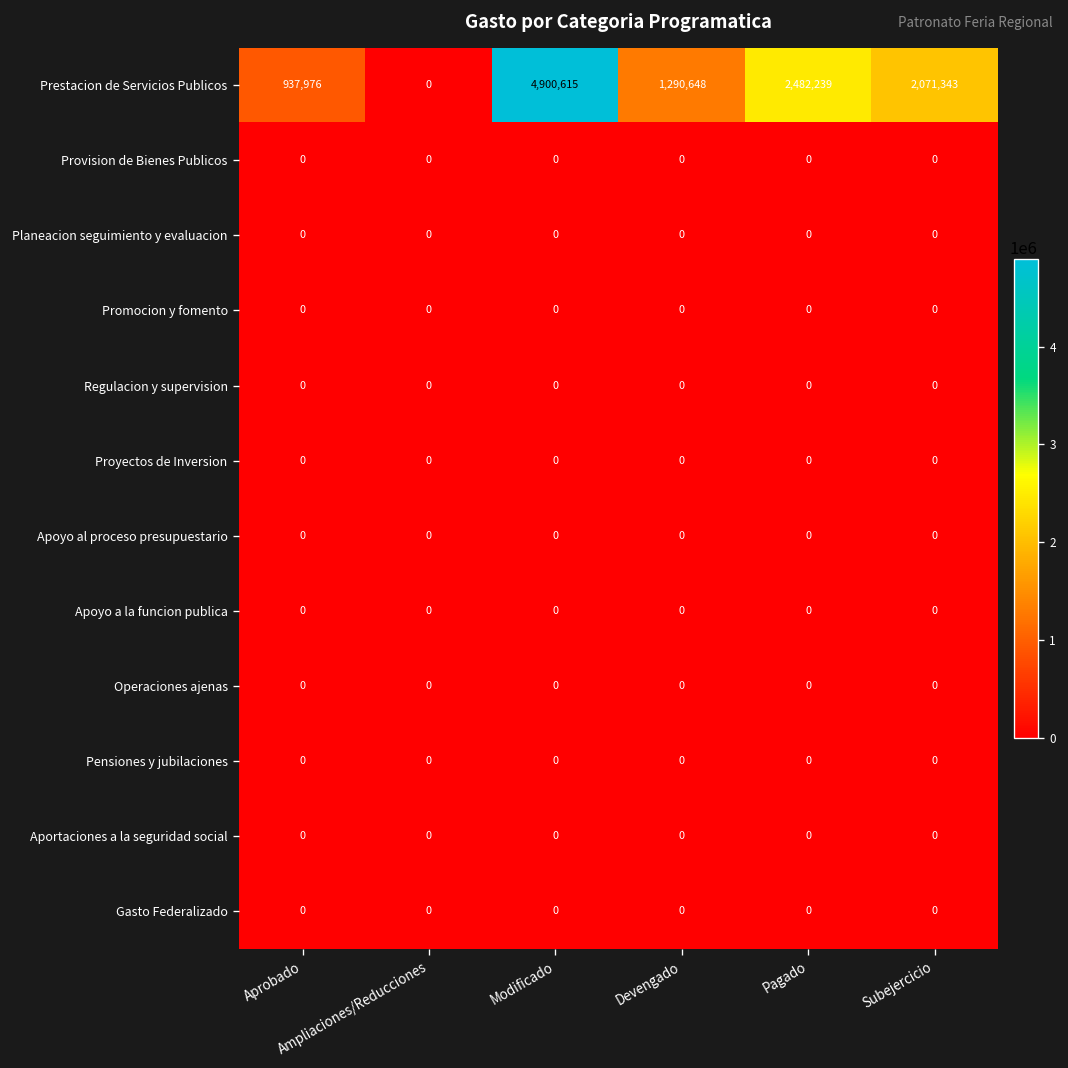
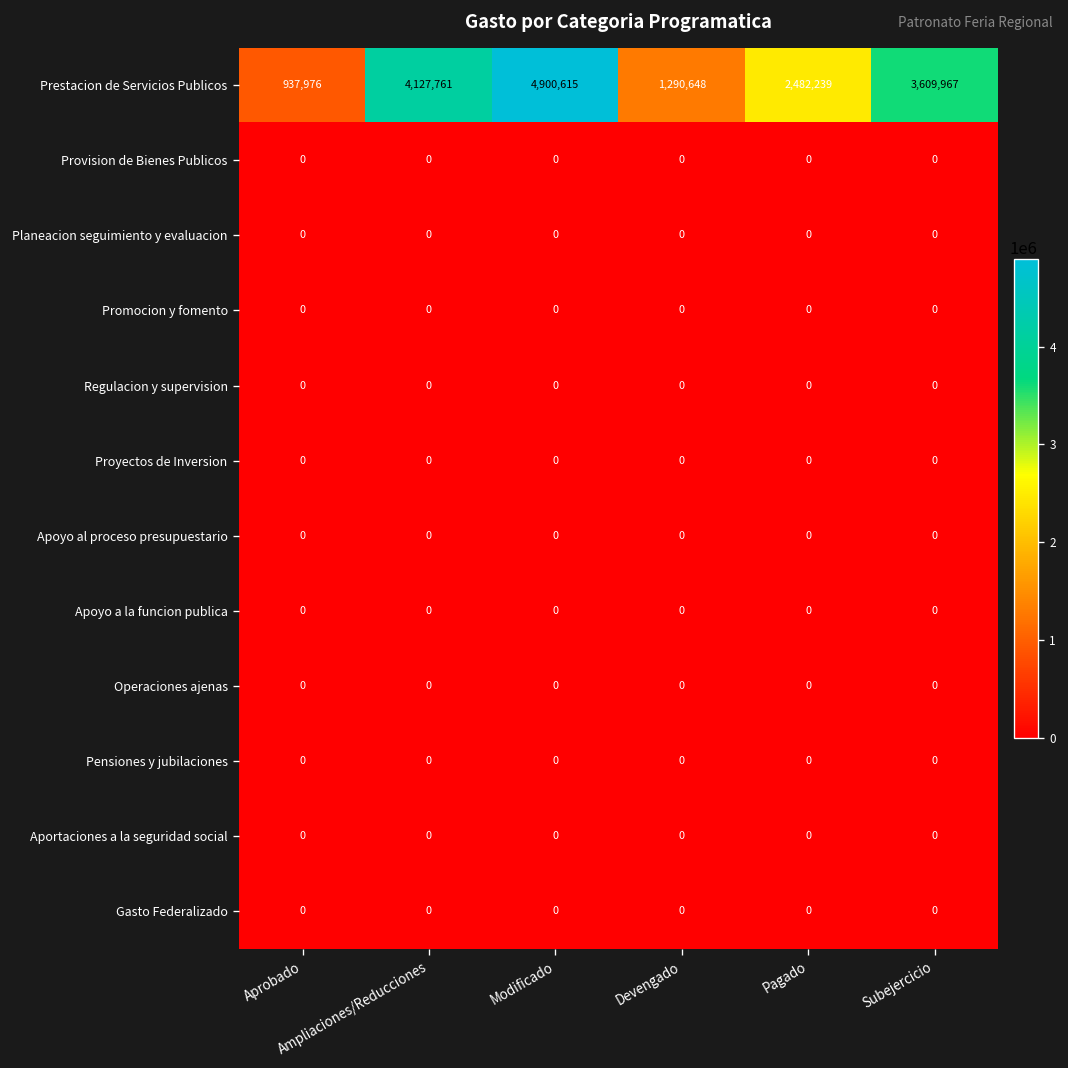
  {
    "Prestacion de Servicios Publicos": {
      "Aprobado": "937,976",
-     "Ampliaciones/Reducciones": "0",
+     "Ampliaciones/Reducciones": "4,127,761",
      "Modificado": "4,900,615",
      "Devengado": "1,290,648",
      "Pagado": "2,482,239",
-     "Subejercicio": "2,071,343"
+     "Subejercicio": "3,609,967"
    },
    "Provision de Bienes Publicos": {
      "Aprobado": "0",
      "Ampliaciones/Reducciones": "0",
      "Modificado": "0",
      "Devengado": "0",
      "Pagado": "0",
      "Subejercicio": "0"
    },
    "Planeacion seguimiento y evaluacion": {
      "Aprobado": "0",
      "Ampliaciones/Reducciones": "0",
      "Modificado": "0",
      "Devengado": "0",
      "Pagado": "0",
      "Subejercicio": "0"
    },
    "Promocion y fomento": {
      "Aprobado": "0",
      "Ampliaciones/Reducciones": "0",
      "Modificado": "0",
      "Devengado": "0",
      "Pagado": "0",
      "Subejercicio": "0"
    },
    "Regulacion y supervision": {
      "Aprobado": "0",
      "Ampliaciones/Reducciones": "0",
      "Modificado": "0",
      "Devengado": "0",
      "Pagado": "0",
      "Subejercicio": "0"
    },
    "Proyectos de Inversion": {
      "Aprobado": "0",
      "Ampliaciones/Reducciones": "0",
      "Modificado": "0",
      "Devengado": "0",
      "Pagado": "0",
      "Subejercicio": "0"
    },
    "Apoyo al proceso presupuestario": {
      "Aprobado": "0",
      "Ampliaciones/Reducciones": "0",
      "Modificado": "0",
      "Devengado": "0",
      "Pagado": "0",
      "Subejercicio": "0"
    },
    "Apoyo a la funcion publica": {
      "Aprobado": "0",
      "Ampliaciones/Reducciones": "0",
      "Modificado": "0",
      "Devengado": "0",
      "Pagado": "0",
      "Subejercicio": "0"
    },
    "Operaciones ajenas": {
      "Aprobado": "0",
      "Ampliaciones/Reducciones": "0",
      "Modificado": "0",
      "Devengado": "0",
      "Pagado": "0",
      "Subejercicio": "0"
    },
    "Pensiones y jubilaciones": {
      "Aprobado": "0",
      "Ampliaciones/Reducciones": "0",
      "Modificado": "0",
      "Devengado": "0",
      "Pagado": "0",
      "Subejercicio": "0"
    },
    "Aportaciones a la seguridad social": {
      "Aprobado": "0",
      "Ampliaciones/Reducciones": "0",
      "Modificado": "0",
      "Devengado": "0",
      "Pagado": "0",
      "Subejercicio": "0"
    },
    "Gasto Federalizado": {
      "Aprobado": "0",
      "Ampliaciones/Reducciones": "0",
      "Modificado": "0",
      "Devengado": "0",
      "Pagado": "0",
      "Subejercicio": "0"
    }
  }
